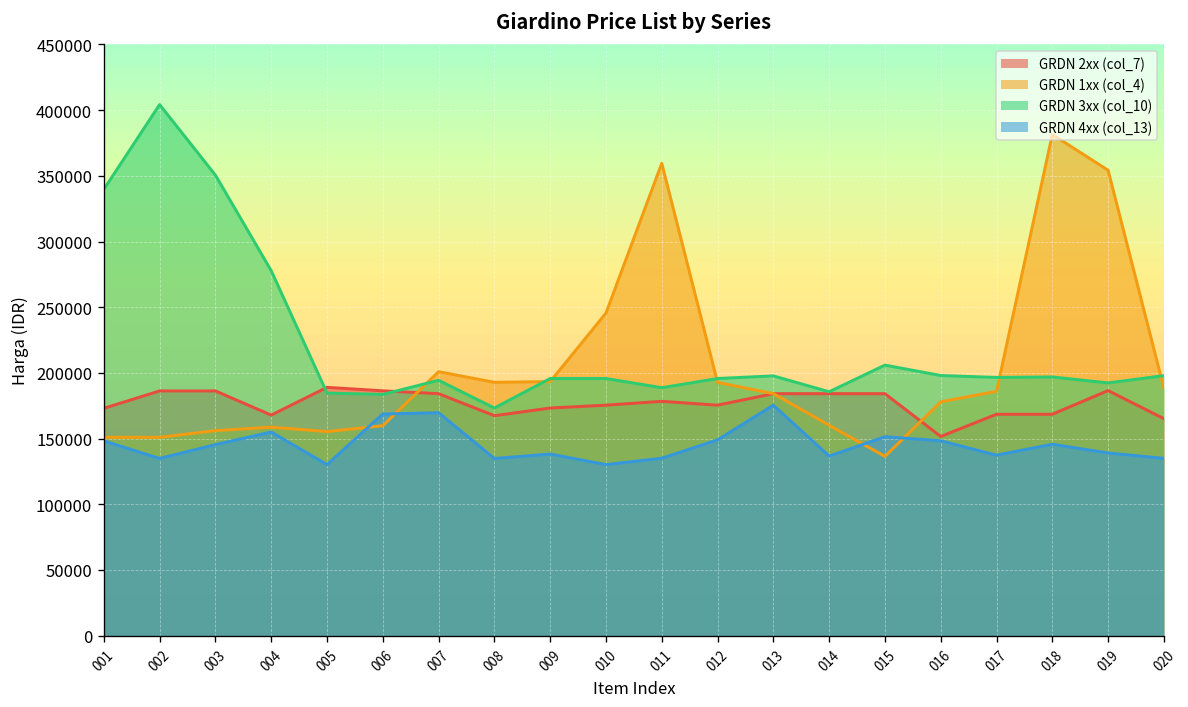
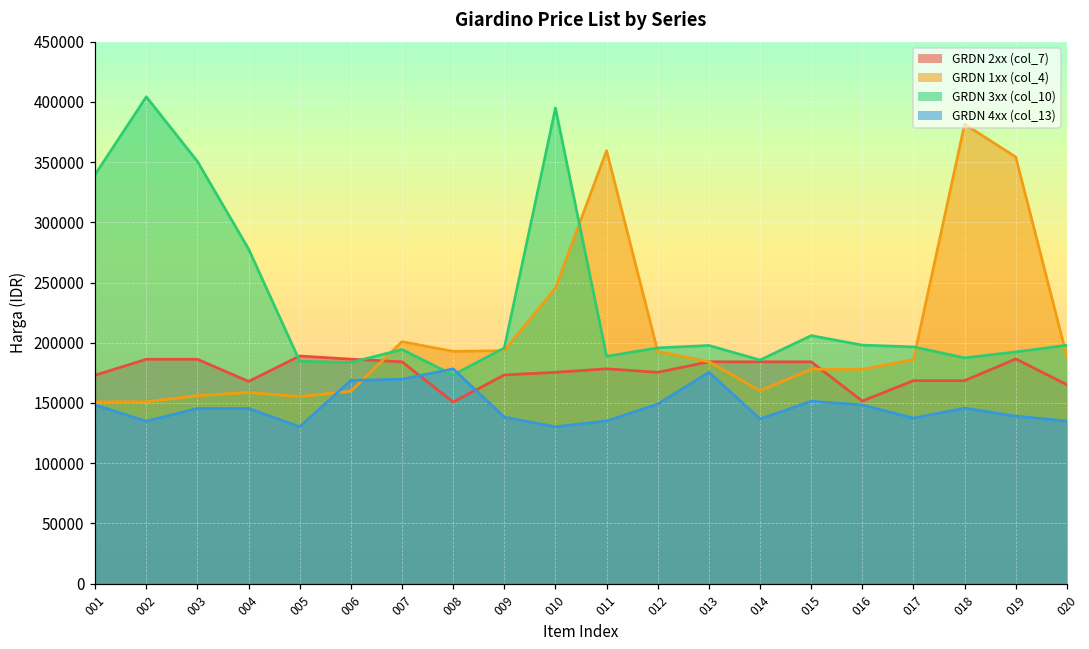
  {
    "GRDN 2xx (col_7)": {
      "001": 173000,
      "002": 186000,
      "003": 186000,
      "004": 168000,
      "005": 189000,
      "006": 186000,
      "007": 184000,
-     "008": 167000,
+     "008": 151000,
      "009": 173000,
      "010": 175000,
      "011": 178000,
      "012": 175000,
      "015": 184000,
      "016": 152000,
      "017": 169000,
      "018": 169000,
      "019": 187000,
      "020": 165000
    },
    "GRDN 1xx (col_4)": {
      "001": 151000,
      "002": 151000,
      "003": 156000,
      "004": 159000,
      "005": 155000,
      "006": 160000,
      "007": 201000,
      "008": 193000,
      "009": 193000,
      "010": 246000,
      "011": 360000,
      "012": 193000,
      "014": 160000,
-     "015": 136000,
+     "015": 178000,
      "016": 178000,
      "017": 186000,
      "018": 381000,
      "019": 354000,
      "020": 188000
    },
    "GRDN 3xx (col_10)": {
      "001": 340000,
      "002": 404000,
      "003": 351000,
      "004": 278000,
      "005": 185000,
      "006": 184000,
      "007": 194000,
      "008": 173000,
      "009": 196000,
-     "010": 196000,
+     "010": 395000,
      "011": 189000,
      "012": 196000,
      "013": 198000,
      "015": 206000,
      "016": 198000,
      "017": 197000,
-     "018": 197000,
+     "018": 187000,
      "019": 192000,
      "020": 198000
    },
    "GRDN 4xx (col_13)": {
      "001": 148000,
      "002": 135000,
      "003": 145000,
-     "004": 155000,
+     "004": 145000,
      "005": 130000,
      "006": 169000,
      "007": 170000,
-     "008": 135000,
+     "008": 178000,
      "009": 138000,
      "010": 130000,
      "011": 135000,
      "012": 149000,
      "013": 175000,
      "014": 137000,
      "015": 151000,
      "016": 148000,
      "017": 137000,
      "018": 146000,
      "019": 139000,
      "020": 135000
    }
  }
